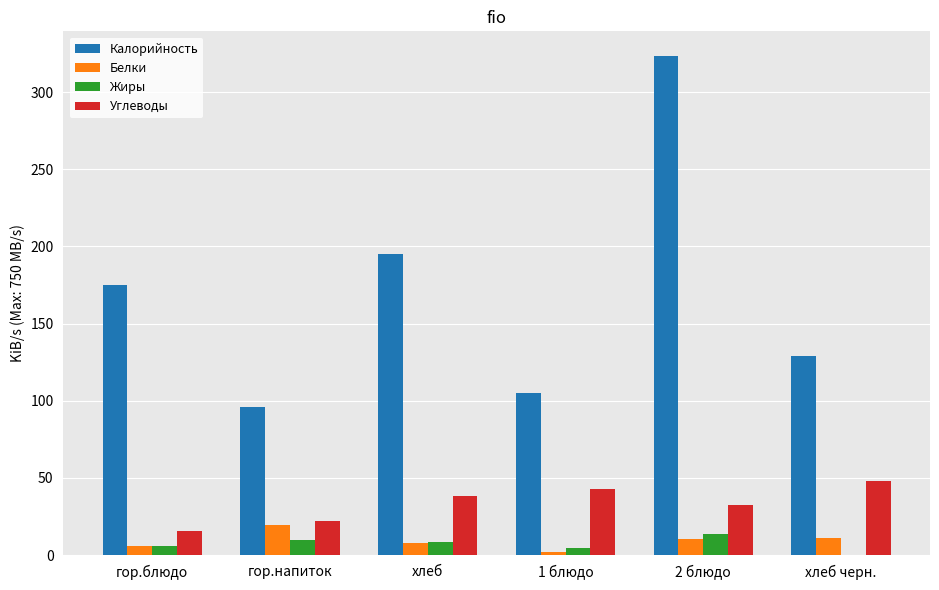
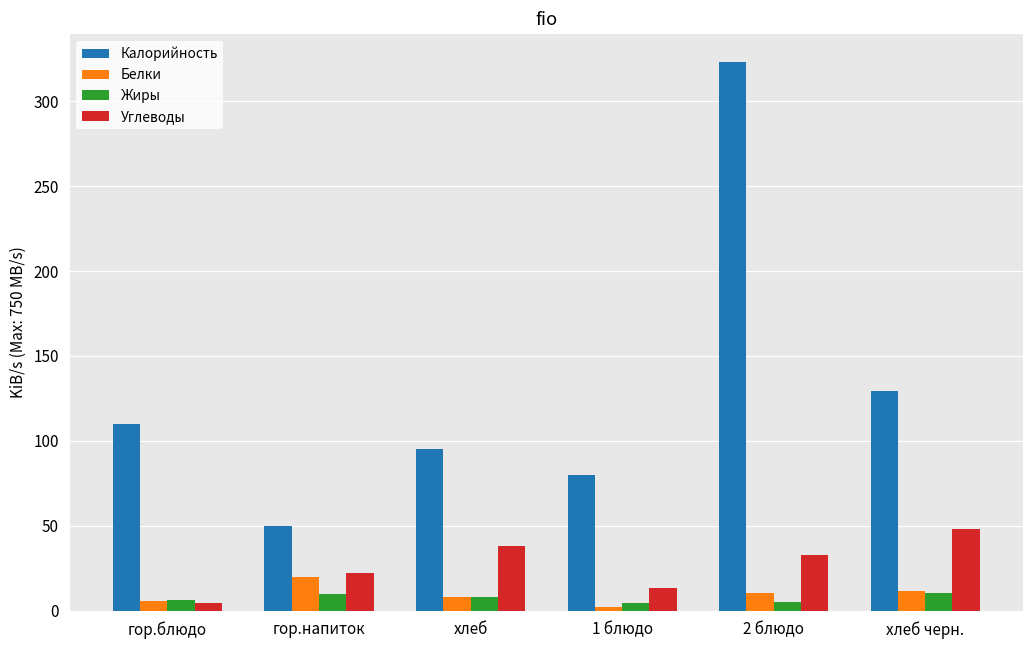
  {
    "Калорийность": {
-     "гор.блюдо": 175,
-     "гор.напиток": 96,
-     "хлеб": 195,
-     "1 блюдо": 105,
+     "гор.блюдо": 110,
+     "гор.напиток": 50,
+     "хлеб": 95,
+     "1 блюдо": 80,
      "2 блюдо": 323,
      "хлеб черн.": 129
    },
    "Белки": {
      "гор.блюдо": 6,
      "гор.напиток": 20,
      "хлеб": 8,
      "1 блюдо": 2,
      "2 блюдо": 10,
      "хлеб черн.": 11
    },
    "Жиры": {
      "гор.блюдо": 6,
      "гор.напиток": 10,
      "хлеб": 8,
      "1 блюдо": 4,
-     "2 блюдо": 13,
-     "хлеб черн.": 0
+     "2 блюдо": 5,
+     "хлеб черн.": 10
    },
    "Углеводы": {
-     "гор.блюдо": 15,
+     "гор.блюдо": 4,
      "гор.напиток": 22,
      "хлеб": 38,
-     "1 блюдо": 43,
+     "1 блюдо": 13,
      "2 блюдо": 33,
      "хлеб черн.": 48
    }
  }
